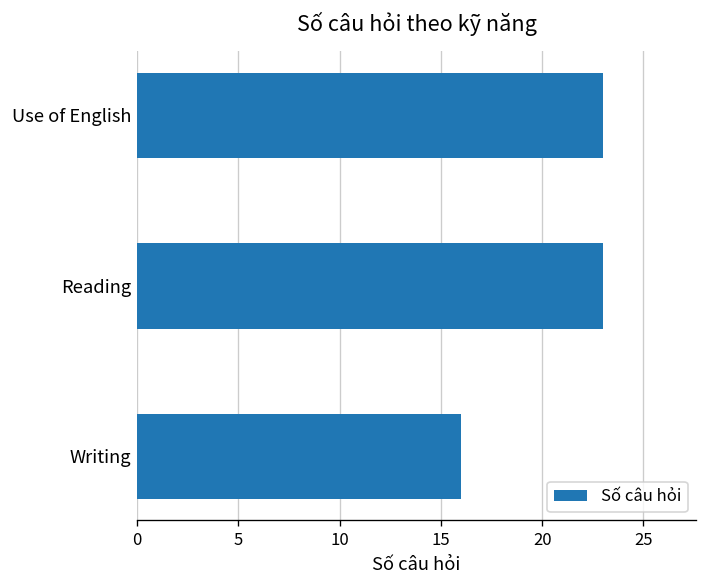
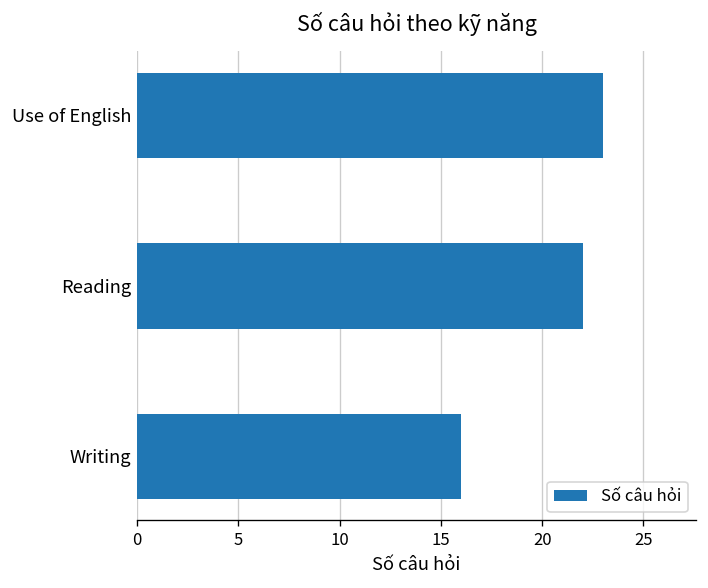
  {
    "Use of English": 23,
-   "Reading": 23,
+   "Reading": 22,
    "Writing": 16
  }
